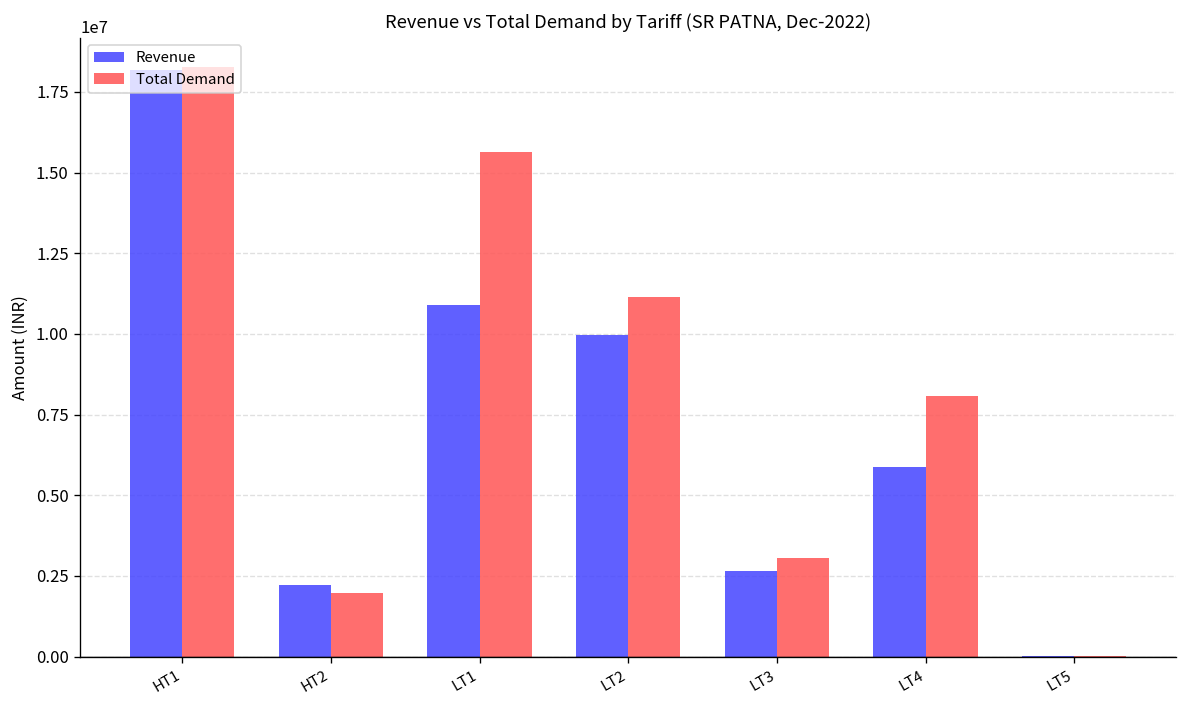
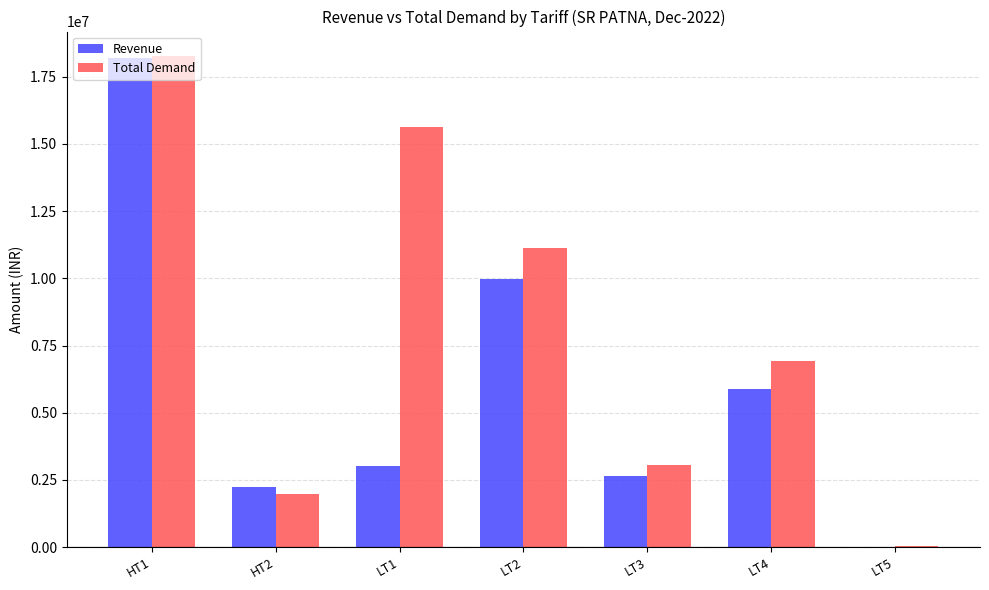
  {
    "Revenue": {
      "HT2": 2200000,
-     "LT1": 10900000,
+     "LT1": 3000000,
      "LT2": 10000000,
      "LT3": 2700000,
      "LT4": 5900000
    },
    "Total Demand": {
      "HT2": 2000000,
      "LT1": 15600000,
      "LT2": 11100000,
      "LT3": 3100000,
-     "LT4": 8100000
+     "LT4": 6900000
    }
  }
